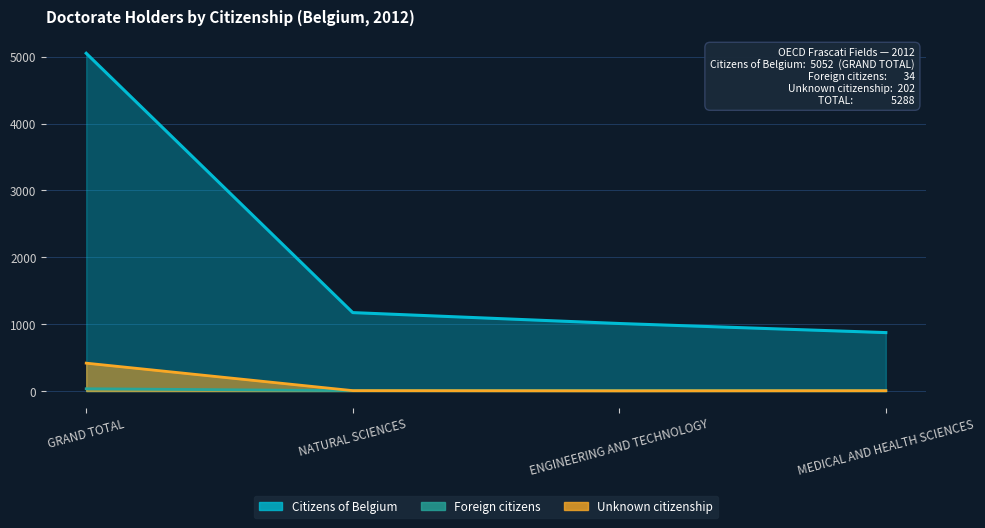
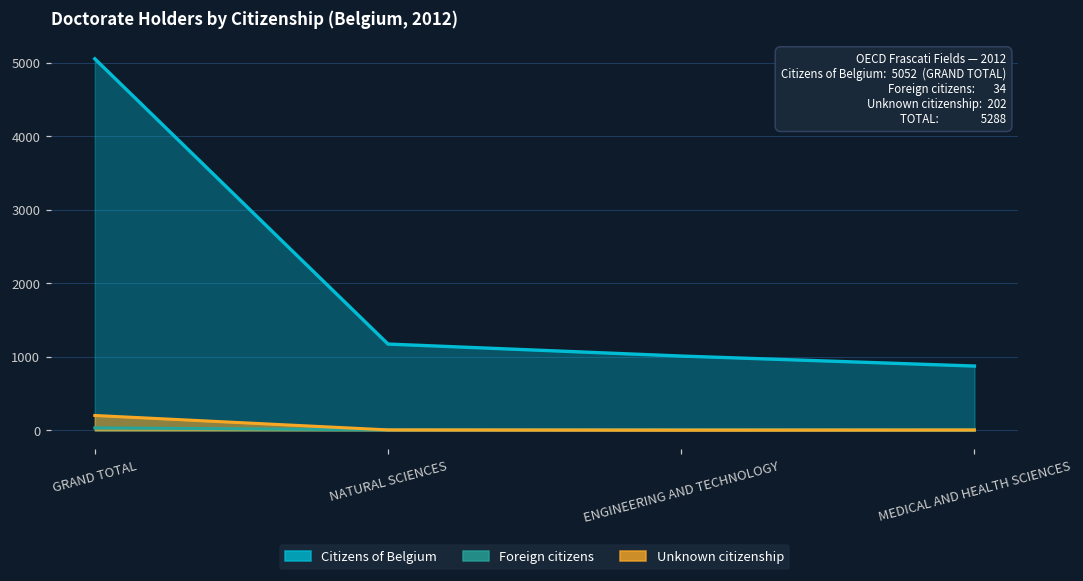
  {
    "Unknown citizenship": {
-     "GRAND TOTAL": 400
+     "GRAND TOTAL": 200
    }
  }
